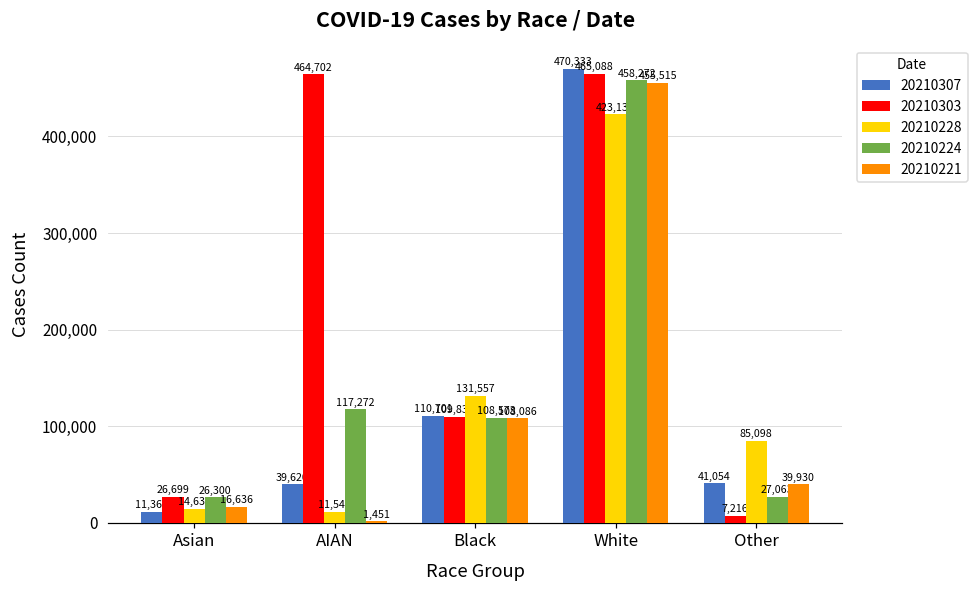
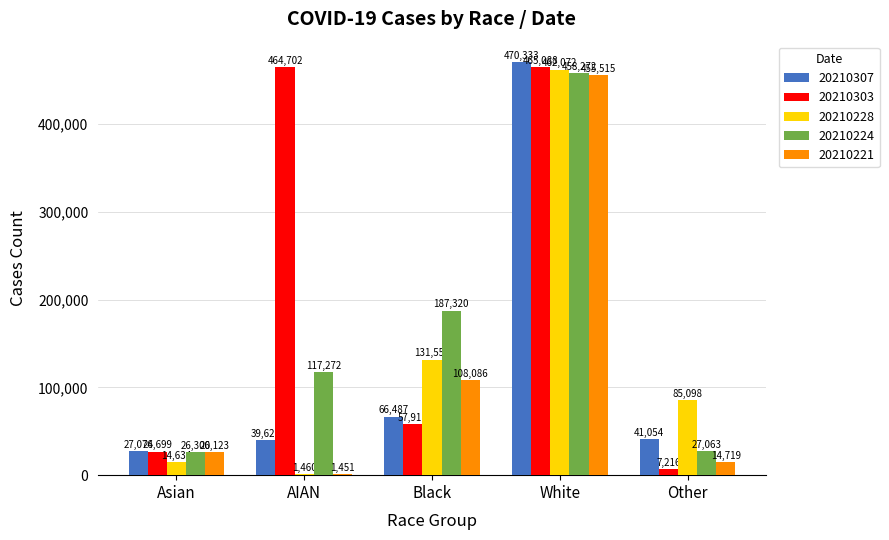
  {
    "20210307": {
-     "Asian": "11,366",
+     "Asian": "27,074",
      "AIAN": "39,620",
-     "Black": "110,701",
+     "Black": "66,487",
      "Other": "41,054"
    },
    "20210303": {
      "AIAN": "464,702",
-     "Black": "109,838",
+     "Black": "57,911",
      "Other": "7,216"
    },
    "20210228": {
      "Asian": "14,634",
-     "AIAN": "11,540",
+     "AIAN": "1,460",
      "Black": "131,557",
-     "White": "423,134",
+     "White": "462,072",
      "Other": "85,098"
    },
    "20210224": {
      "AIAN": "117,272",
-     "Black": "108,573",
+     "Black": "187,320",
      "Other": "27,063"
    },
    "20210221": {
-     "Asian": "16,636",
+     "Asian": "26,123",
      "AIAN": "1,451",
      "Black": "108,086",
-     "Other": "39,930"
+     "Other": "14,719"
    }
  }
